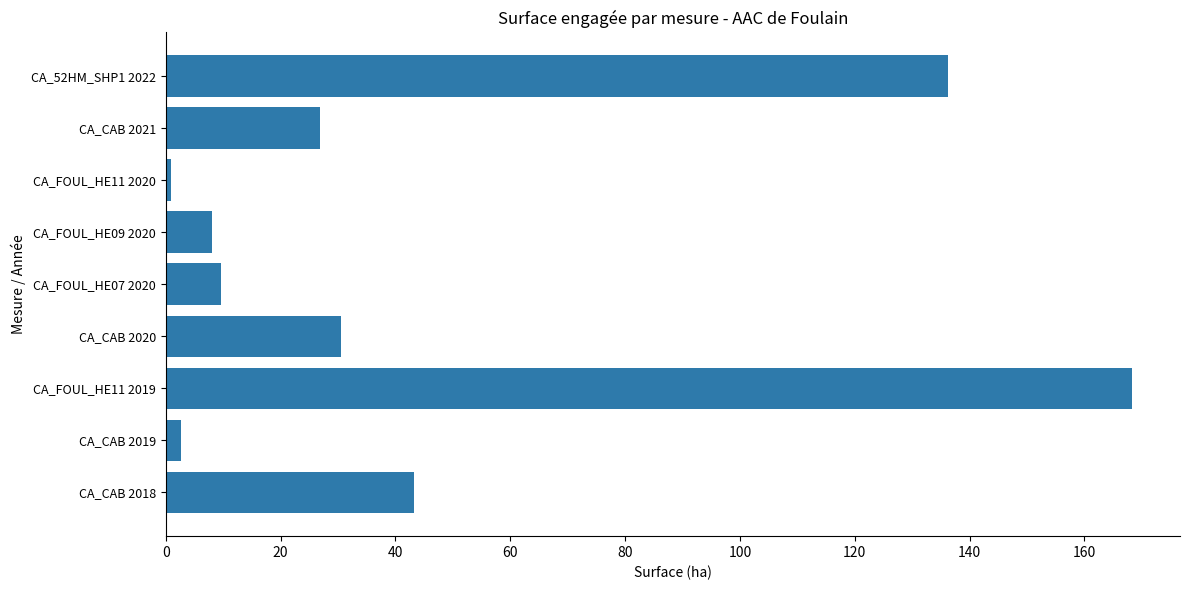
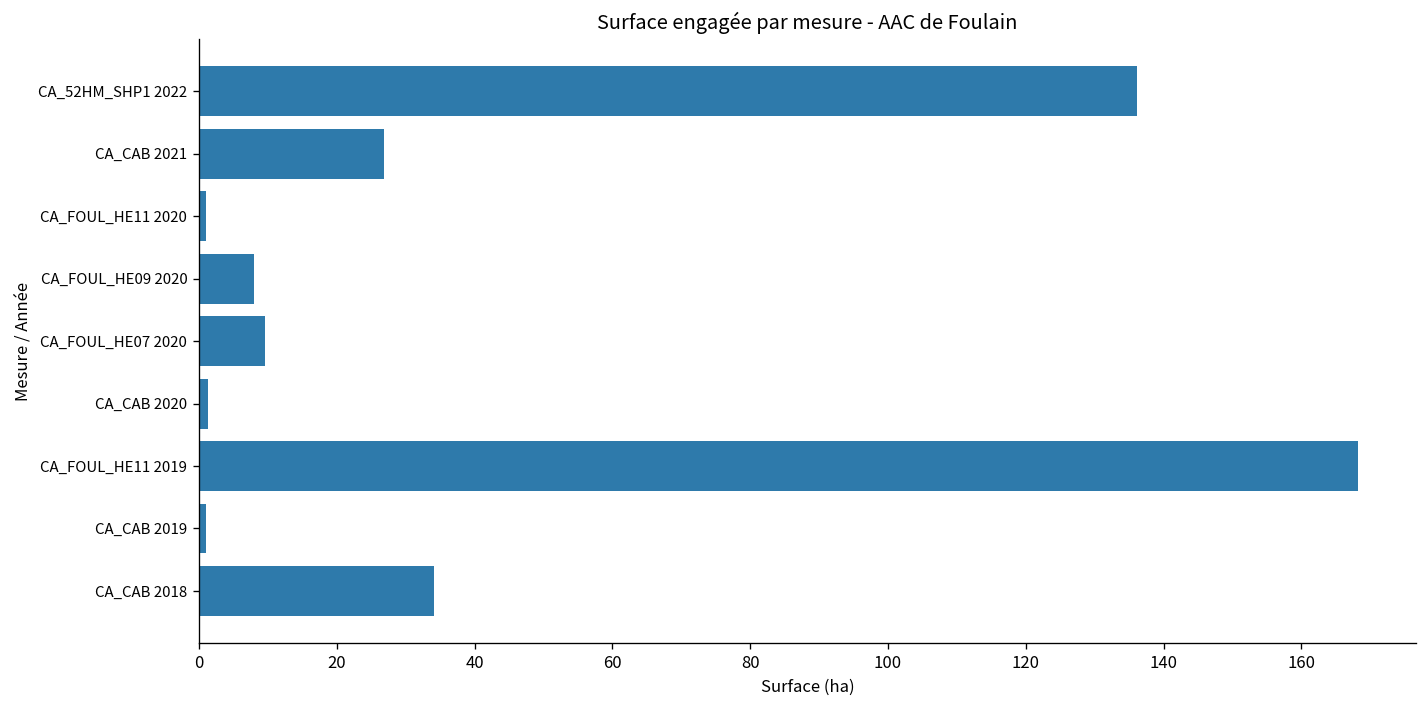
  {
    "CA_52HM_SHP1 2022": 136,
    "CA_CAB 2021": 27,
    "CA_FOUL_HE11 2020": 1,
    "CA_FOUL_HE09 2020": 8,
    "CA_FOUL_HE07 2020": 10,
-   "CA_CAB 2020": 31,
+   "CA_CAB 2020": 1,
    "CA_FOUL_HE11 2019": 168,
-   "CA_CAB 2019": 3,
-   "CA_CAB 2018": 43
+   "CA_CAB 2019": 1,
+   "CA_CAB 2018": 34
  }
